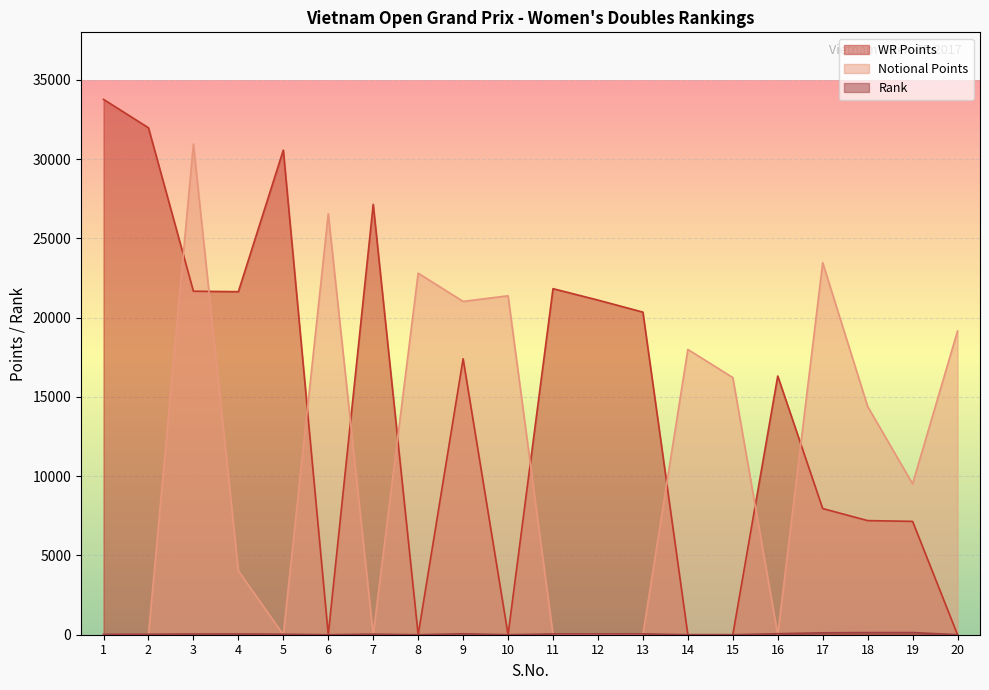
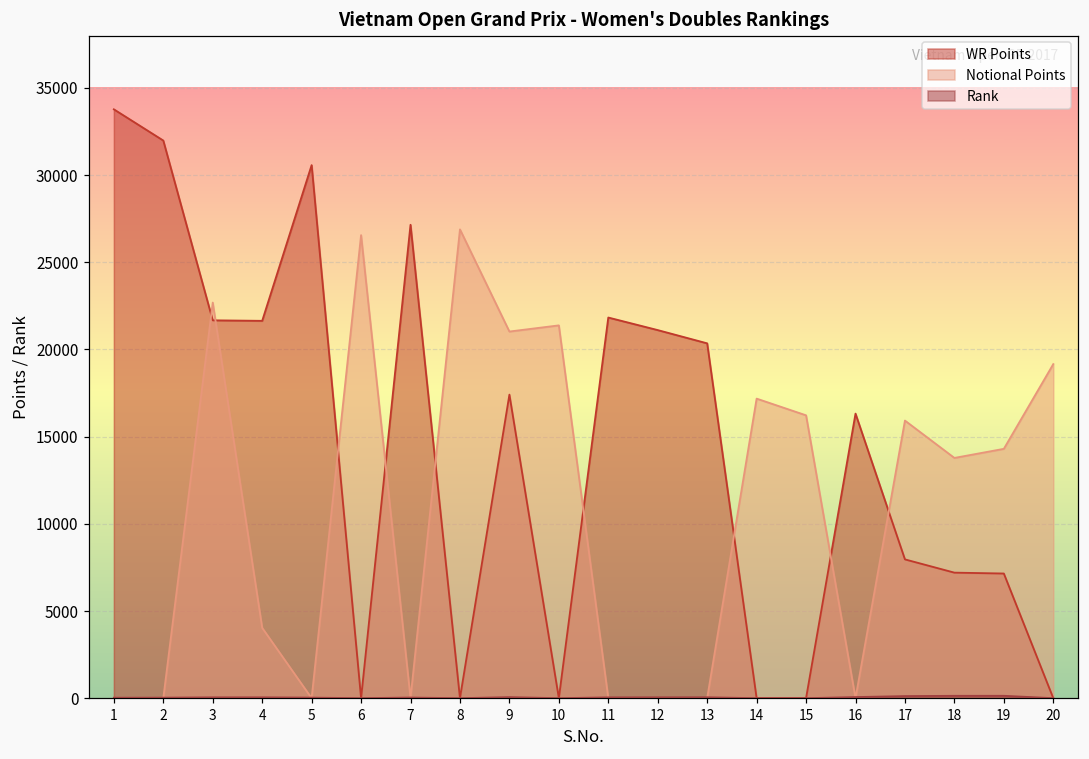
  {
    "Notional Points": {
-     "3": 31000,
+     "3": 22700,
      "4": 4000,
      "6": 26600,
-     "8": 22800,
+     "8": 26900,
      "9": 21000,
      "10": 21400,
-     "14": 18000,
+     "14": 17200,
      "15": 16200,
-     "17": 23500,
-     "18": 14400,
-     "19": 9500,
+     "17": 15900,
+     "18": 13800,
+     "19": 14300,
      "20": 19200
    }
  }
